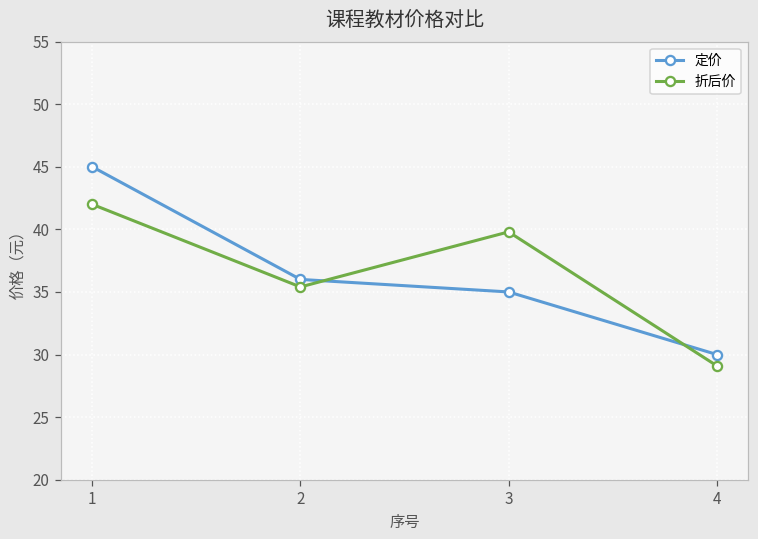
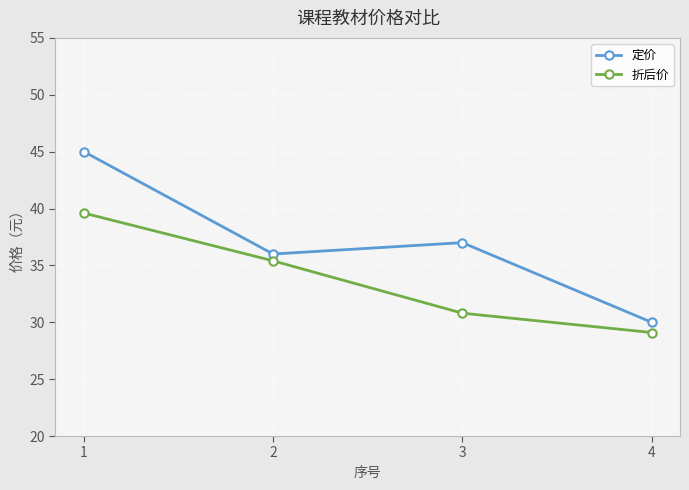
  {
    "定价": {
      "1": 45,
      "2": 36,
-     "3": 35,
+     "3": 37,
      "4": 30
    },
    "折后价": {
-     "1": 42.0,
+     "1": 39.6,
      "2": 35.4,
-     "3": 39.8,
+     "3": 30.8,
      "4": 29.1
    }
  }
